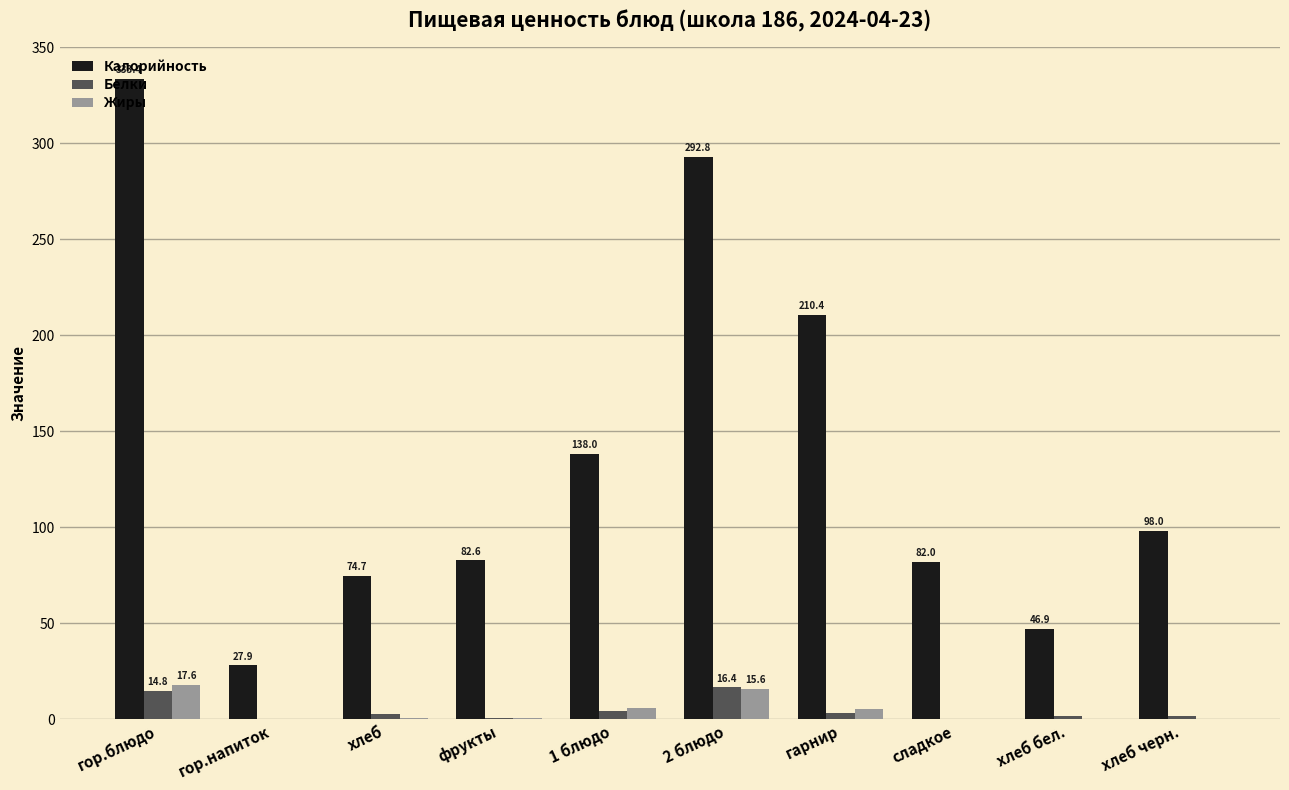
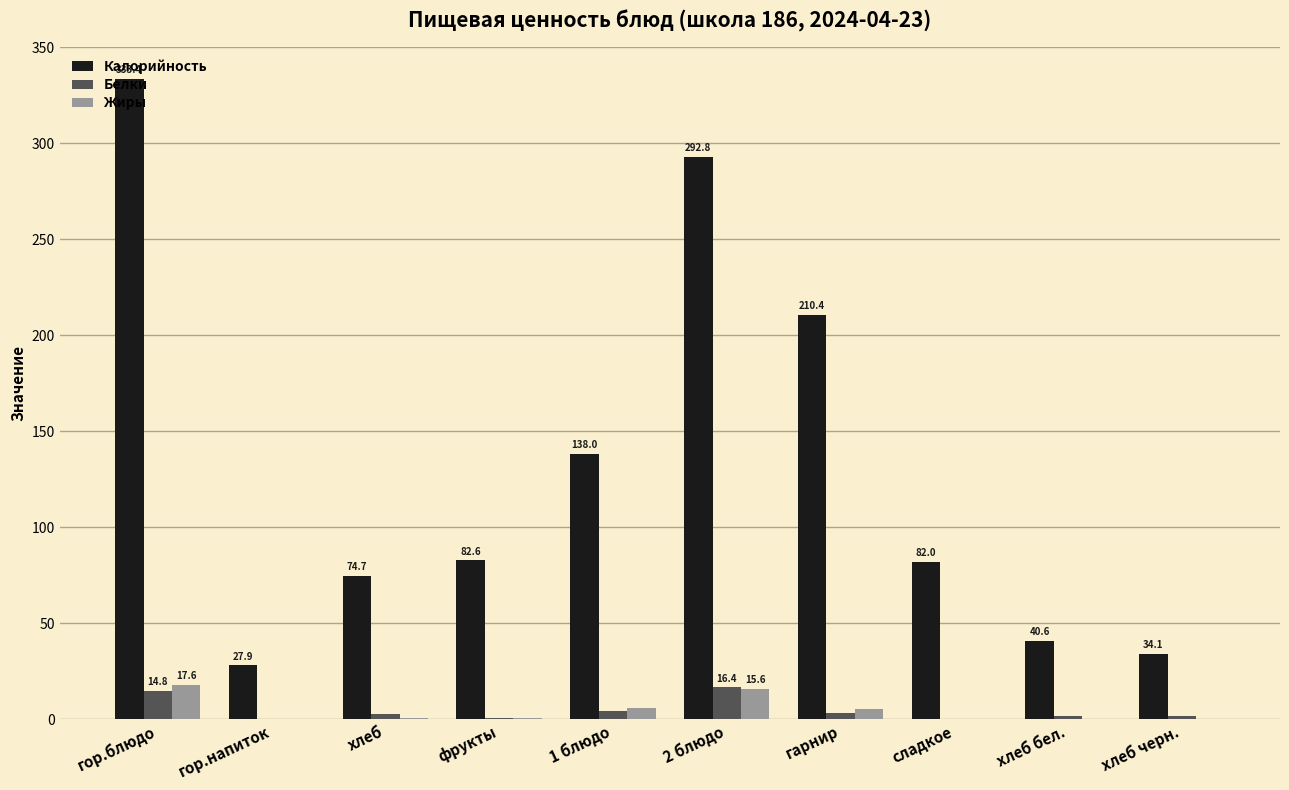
  {
    "Калорийность": {
      "гор.блюдо": 333.4,
      "гор.напиток": 27.9,
      "хлеб": 74.7,
      "фрукты": 82.6,
      "1 блюдо": 138.0,
      "2 блюдо": 292.8,
      "гарнир": 210.4,
      "сладкое": 82.0,
-     "хлеб бел.": 46.9,
-     "хлеб черн.": 98.0
+     "хлеб бел.": 40.6,
+     "хлеб черн.": 34.1
    }
  }
